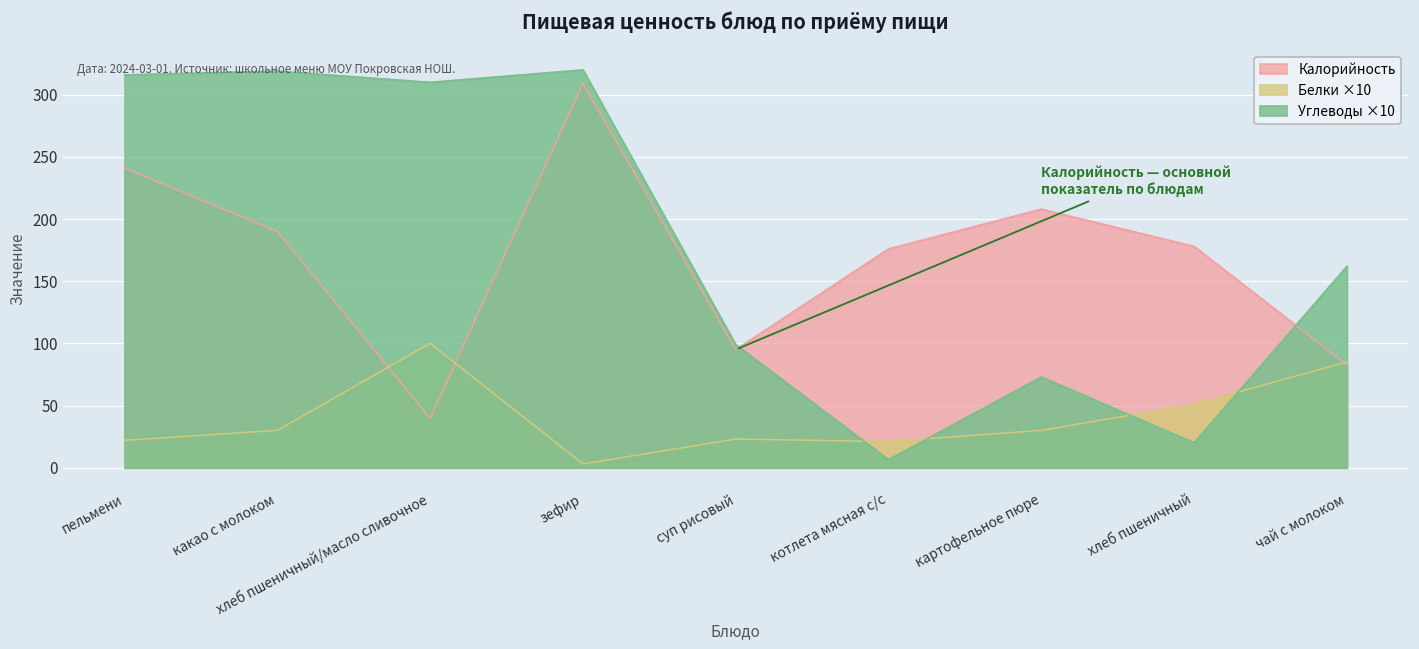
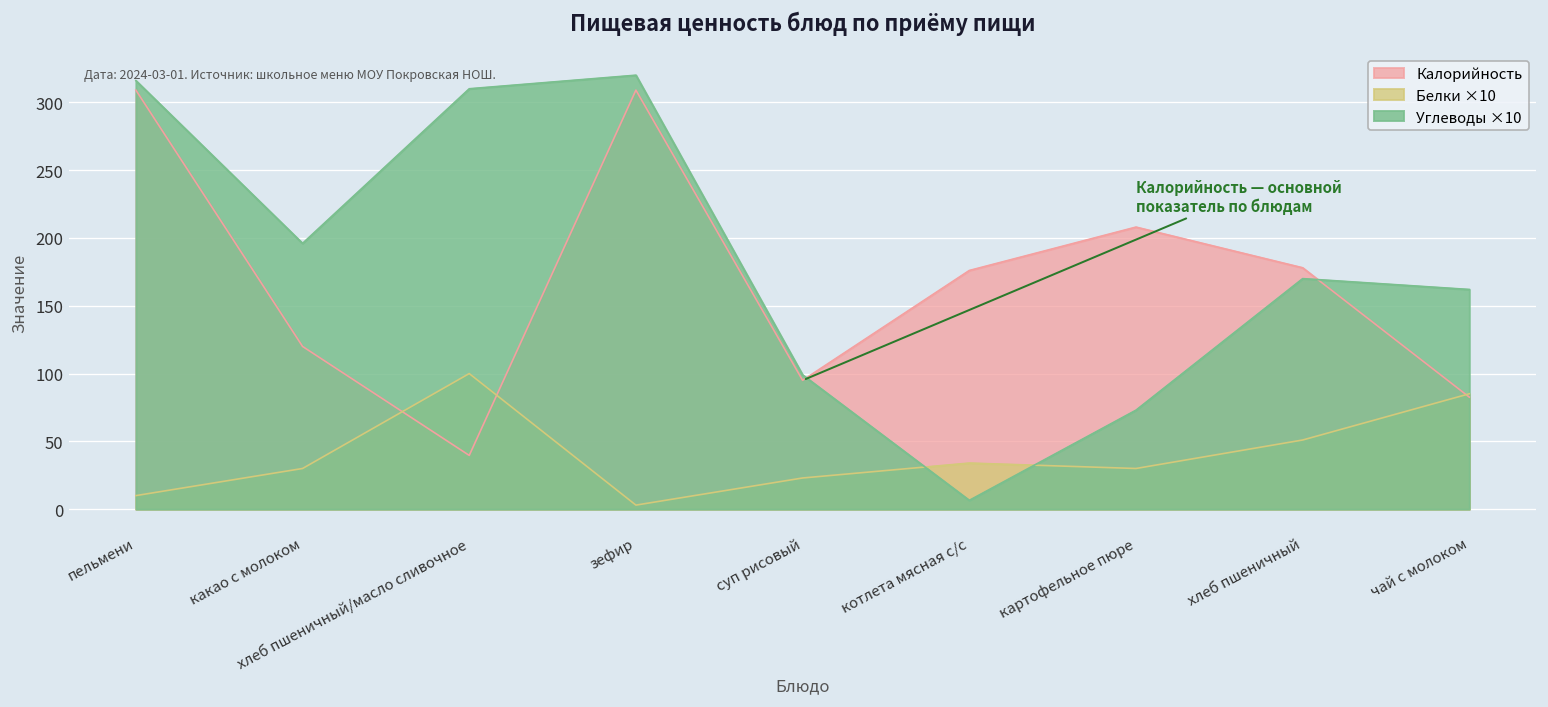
  {
    "Калорийность": {
-     "пельмени": 241,
-     "какао с молоком": 190,
+     "пельмени": 309,
+     "какао с молоком": 120,
      "хлеб пшеничный/масло сливочное": 40,
      "зефир": 309,
      "суп рисовый": 95,
      "котлета мясная с/с": 176,
      "картофельное пюре": 208,
      "хлеб пшеничный": 178,
      "чай с молоком": 83
    },
    "Белки ×10": {
-     "пельмени": 22,
+     "пельмени": 10,
      "какао с молоком": 30,
      "хлеб пшеничный/масло сливочное": 100,
      "зефир": 3,
      "суп рисовый": 23,
-     "котлета мясная с/с": 21,
+     "котлета мясная с/с": 34,
      "картофельное пюре": 30,
      "хлеб пшеничный": 51,
      "чай с молоком": 85
    },
    "Углеводы ×10": {
-     "какао с молоком": 319,
+     "какао с молоком": 196,
      "хлеб пшеничный/масло сливочное": 310,
      "зефир": 320,
      "суп рисовый": 99,
      "котлета мясная с/с": 7,
      "картофельное пюре": 73,
-     "хлеб пшеничный": 20,
+     "хлеб пшеничный": 170,
      "чай с молоком": 162
    }
  }
